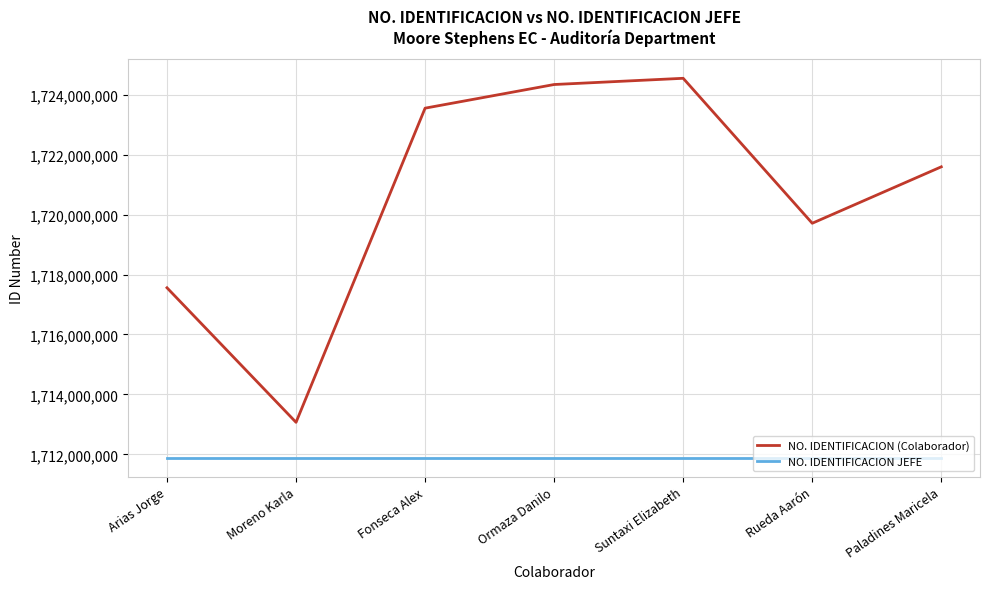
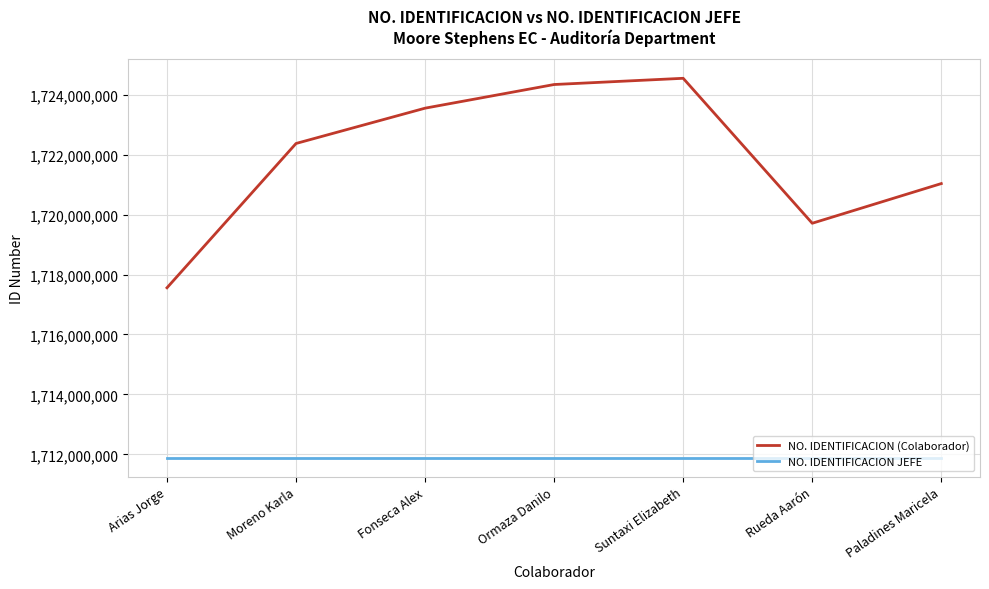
  {
    "NO. IDENTIFICACION (Colaborador)": {
      "Arias Jorge": "1,717,600,000",
-     "Moreno Karla": "1,713,100,000",
+     "Moreno Karla": "1,722,400,000",
      "Fonseca Alex": "1,723,600,000",
      "Ormaza Danilo": "1,724,300,000",
      "Suntaxi Elizabeth": "1,724,600,000",
      "Rueda Aarón": "1,719,700,000",
-     "Paladines Maricela": "1,721,600,000"
+     "Paladines Maricela": "1,721,000,000"
    },
    "NO. IDENTIFICACION JEFE": {
      "Arias Jorge": "1,711,900,000",
      "Moreno Karla": "1,711,900,000",
      "Fonseca Alex": "1,711,900,000",
      "Ormaza Danilo": "1,711,900,000",
      "Suntaxi Elizabeth": "1,711,900,000"
    }
  }
